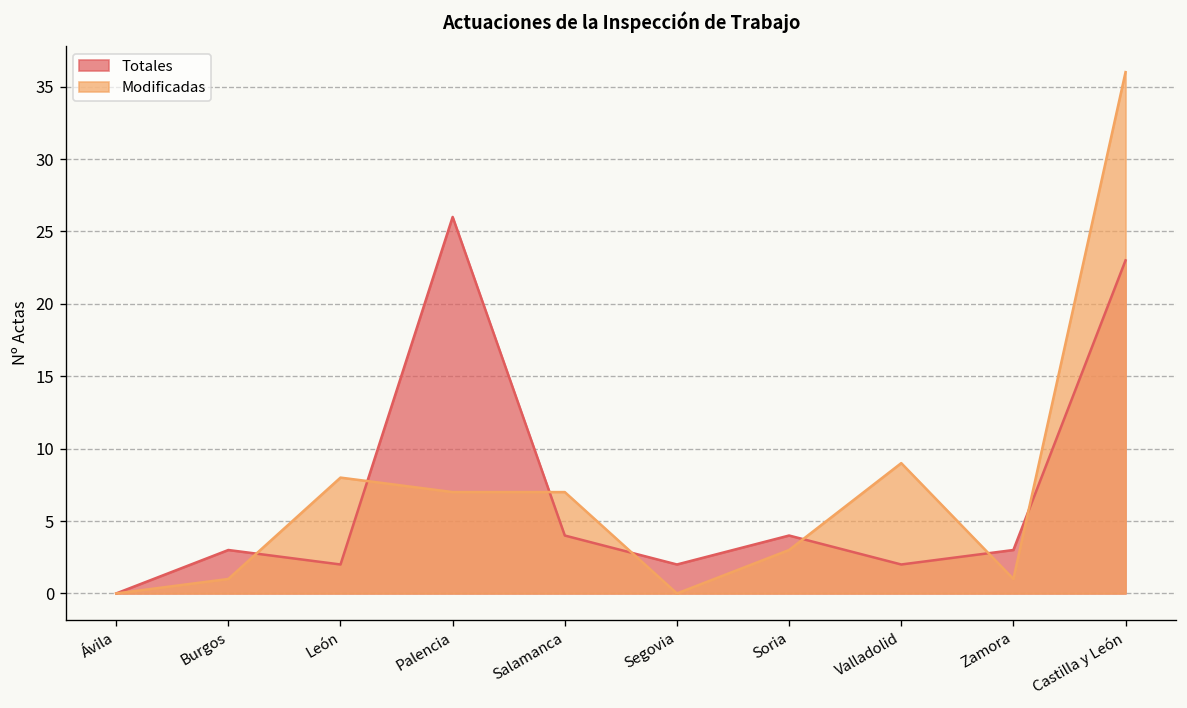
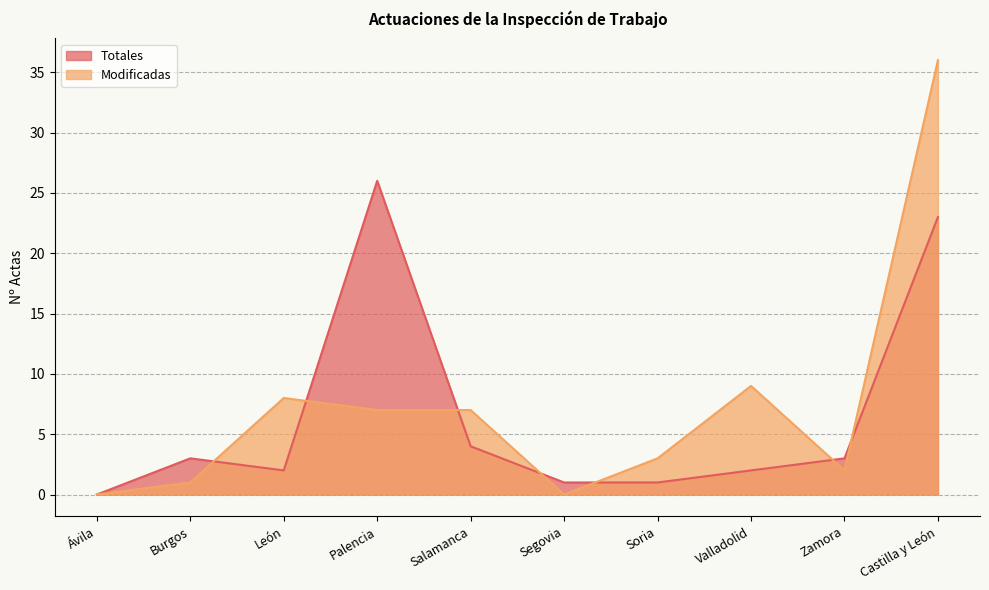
  {
    "Totales": {
      "Burgos": 3,
      "León": 2,
      "Palencia": 26,
      "Salamanca": 4,
-     "Segovia": 2,
-     "Soria": 4,
+     "Segovia": 1,
+     "Soria": 1,
      "Valladolid": 2,
      "Zamora": 3,
      "Castilla y León": 23
    },
    "Modificadas": {
      "Burgos": 1,
      "León": 8,
      "Palencia": 7,
      "Salamanca": 7,
      "Segovia": 0,
      "Soria": 3,
      "Valladolid": 9,
-     "Zamora": 1,
+     "Zamora": 2,
      "Castilla y León": 36
    }
  }
